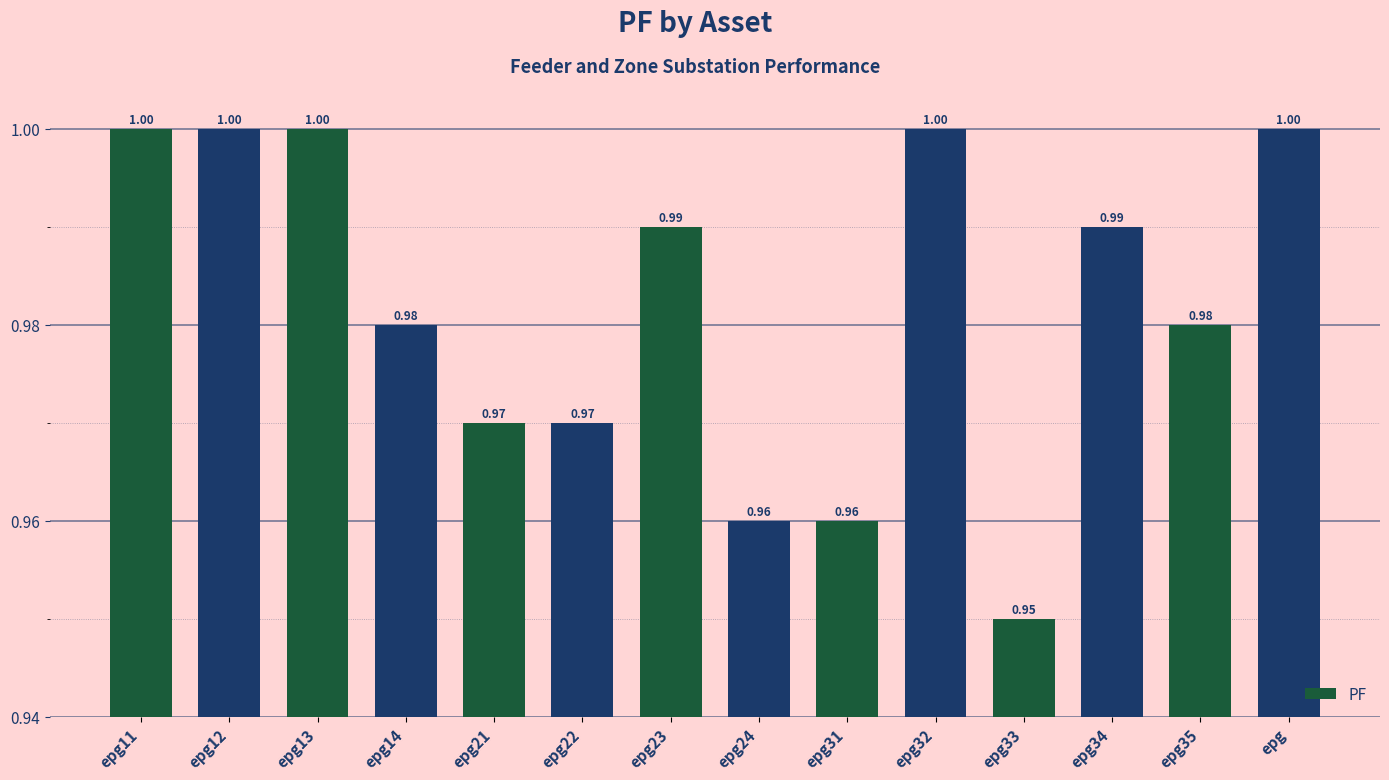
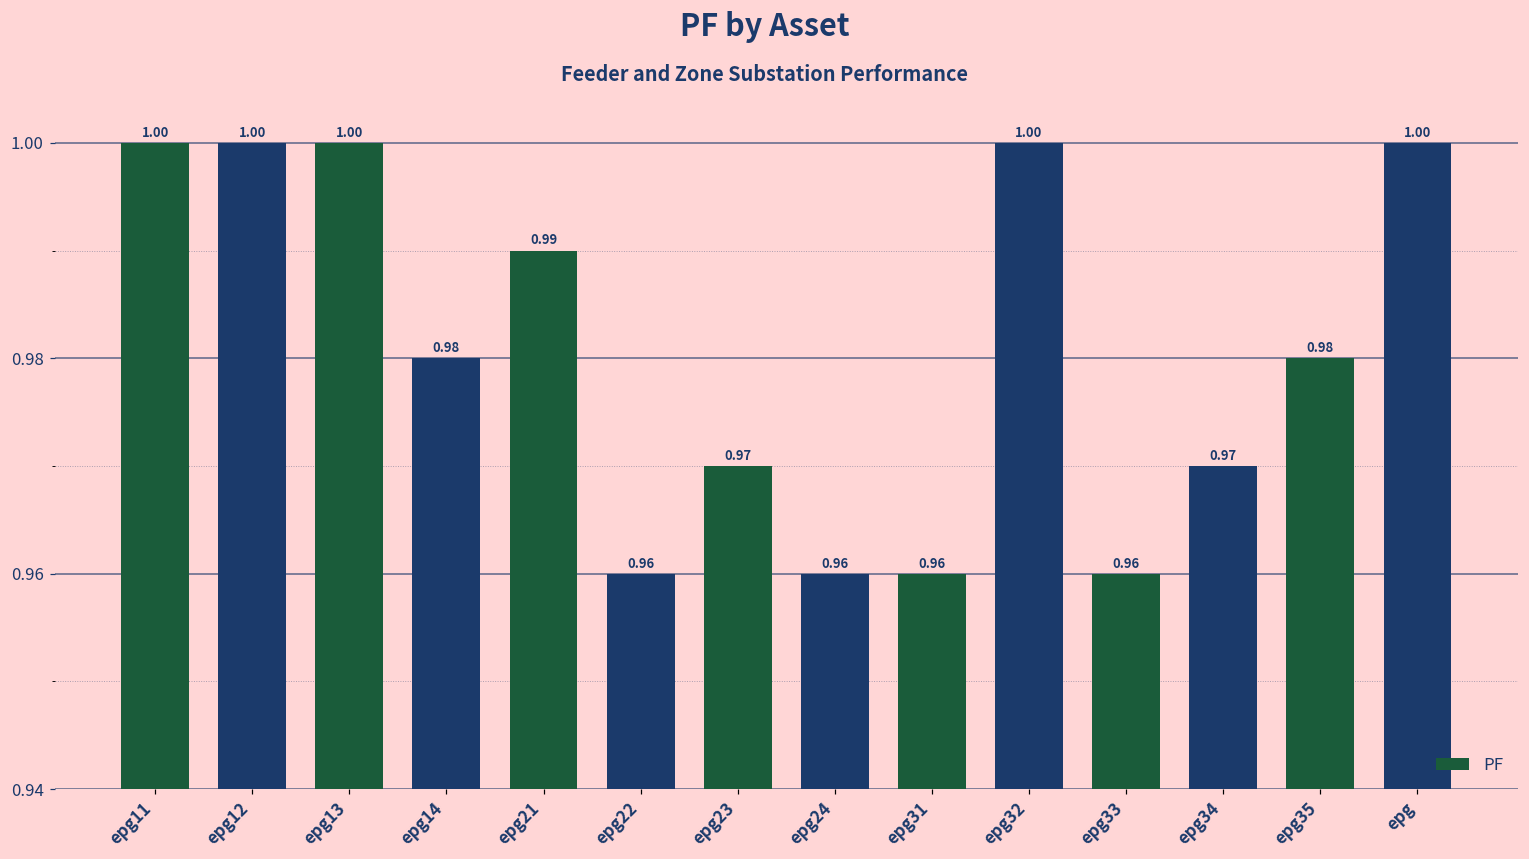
  {
    "epg11": 1.00,
    "epg12": 1.00,
    "epg13": 1.00,
    "epg14": 0.98,
-   "epg21": 0.97,
-   "epg22": 0.97,
-   "epg23": 0.99,
+   "epg21": 0.99,
+   "epg22": 0.96,
+   "epg23": 0.97,
    "epg24": 0.96,
    "epg31": 0.96,
    "epg32": 1.00,
-   "epg33": 0.95,
-   "epg34": 0.99,
+   "epg33": 0.96,
+   "epg34": 0.97,
    "epg35": 0.98,
    "epg": 1.00
  }
